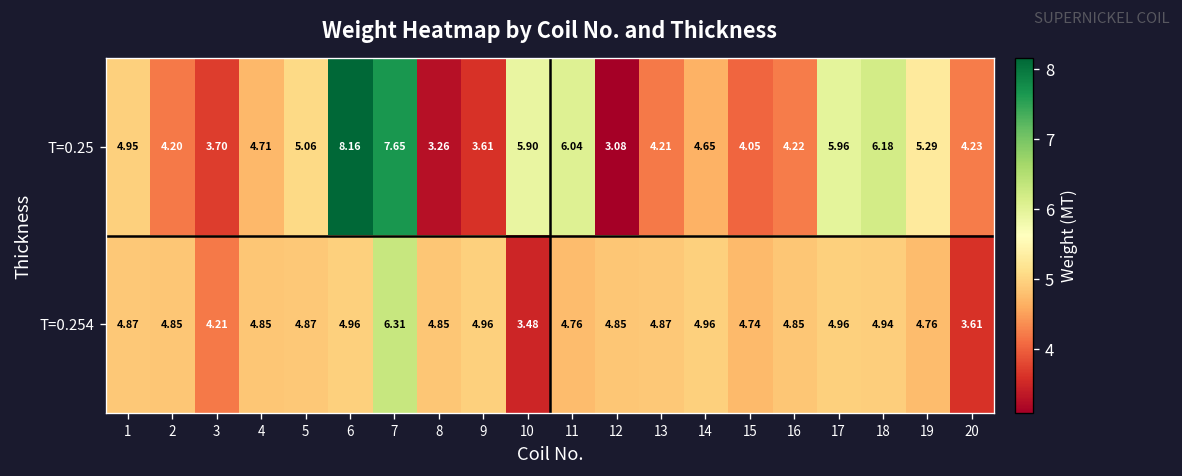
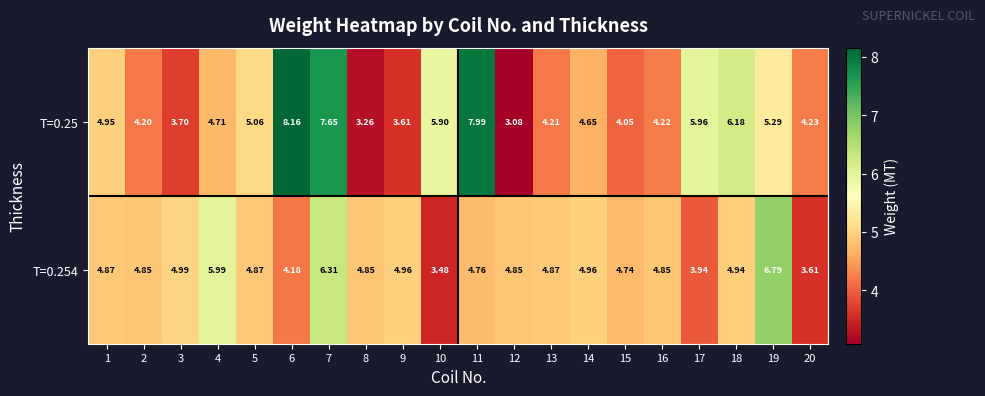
  {
    "T=0.25": {
      "1": 4.95,
      "2": 4.20,
      "3": 3.70,
      "4": 4.71,
      "5": 5.06,
      "6": 8.16,
      "7": 7.65,
      "8": 3.26,
      "9": 3.61,
      "10": 5.90,
-     "11": 6.04,
+     "11": 7.99,
      "12": 3.08,
      "13": 4.21,
      "14": 4.65,
      "15": 4.05,
      "16": 4.22,
      "17": 5.96,
      "18": 6.18,
      "19": 5.29,
      "20": 4.23
    },
    "T=0.254": {
      "1": 4.87,
      "2": 4.85,
-     "3": 4.21,
-     "4": 4.85,
+     "3": 4.99,
+     "4": 5.99,
      "5": 4.87,
-     "6": 4.96,
+     "6": 4.18,
      "7": 6.31,
      "8": 4.85,
      "9": 4.96,
      "10": 3.48,
      "11": 4.76,
      "12": 4.85,
      "13": 4.87,
      "14": 4.96,
      "15": 4.74,
      "16": 4.85,
-     "17": 4.96,
+     "17": 3.94,
      "18": 4.94,
-     "19": 4.76,
+     "19": 6.79,
      "20": 3.61
    }
  }
